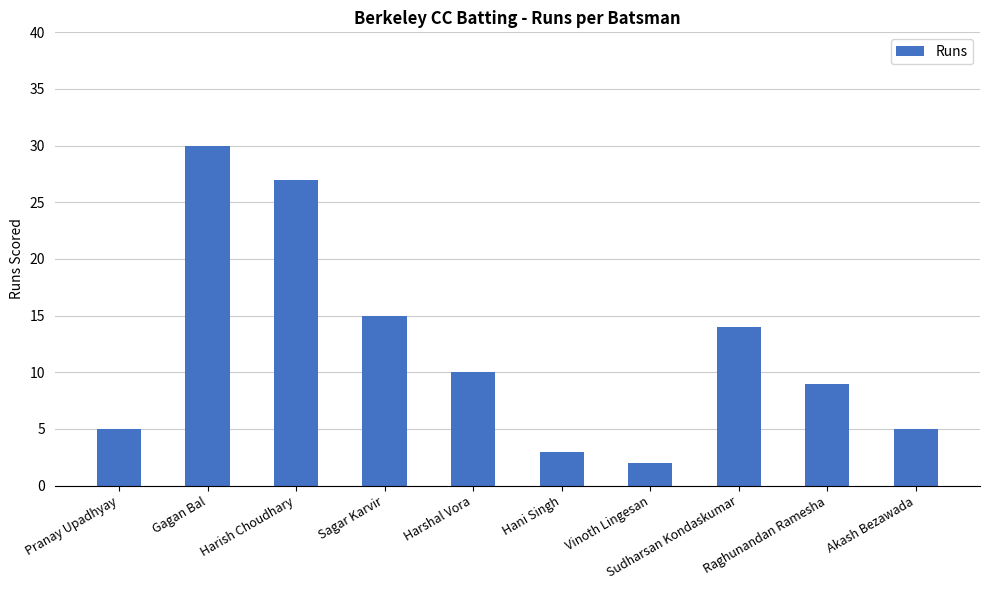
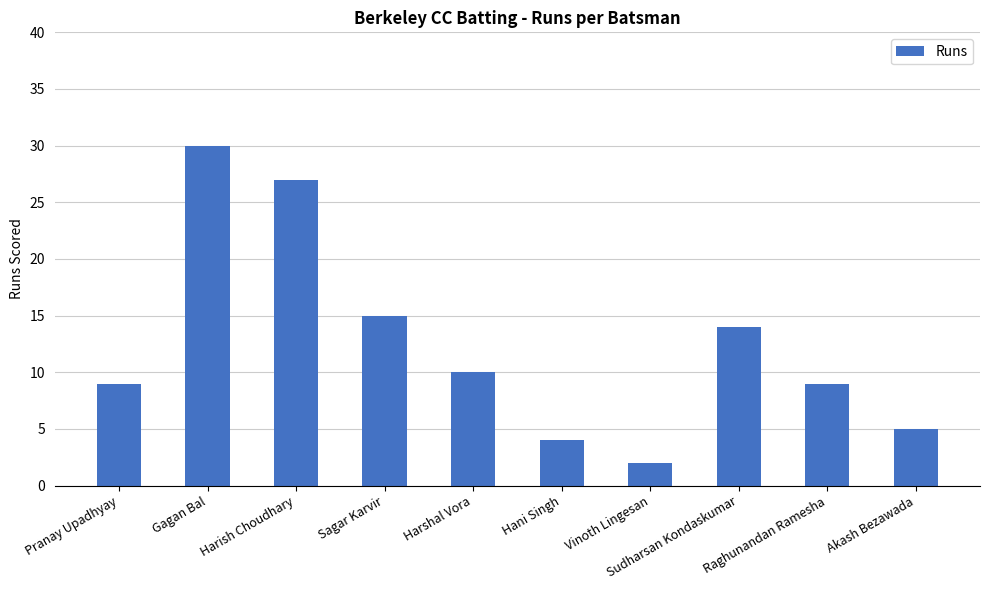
  {
-   "Pranay Upadhyay": 5,
+   "Pranay Upadhyay": 9,
    "Gagan Bal": 30,
    "Harish Choudhary": 27,
    "Sagar Karvir": 15,
    "Harshal Vora": 10,
-   "Hani Singh": 3,
+   "Hani Singh": 4,
    "Vinoth Lingesan": 2,
    "Sudharsan Kondaskumar": 14,
    "Raghunandan Ramesha": 9,
    "Akash Bezawada": 5
  }
